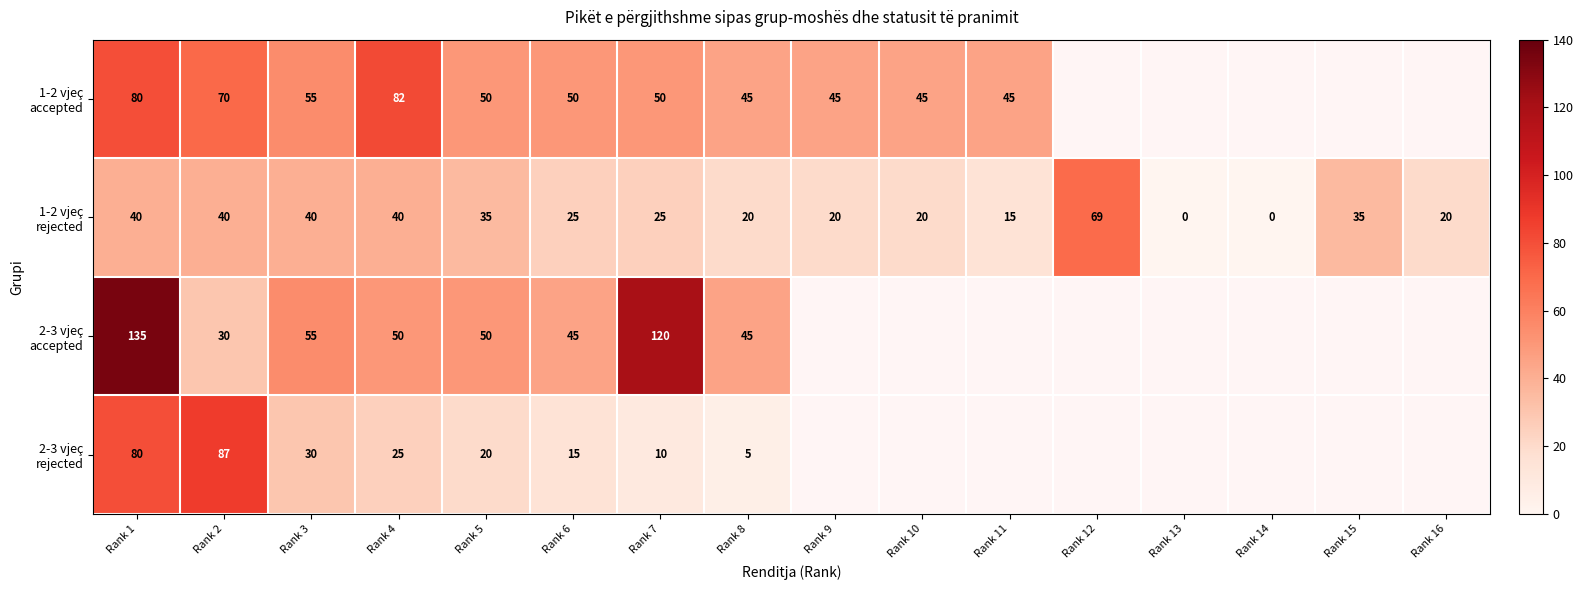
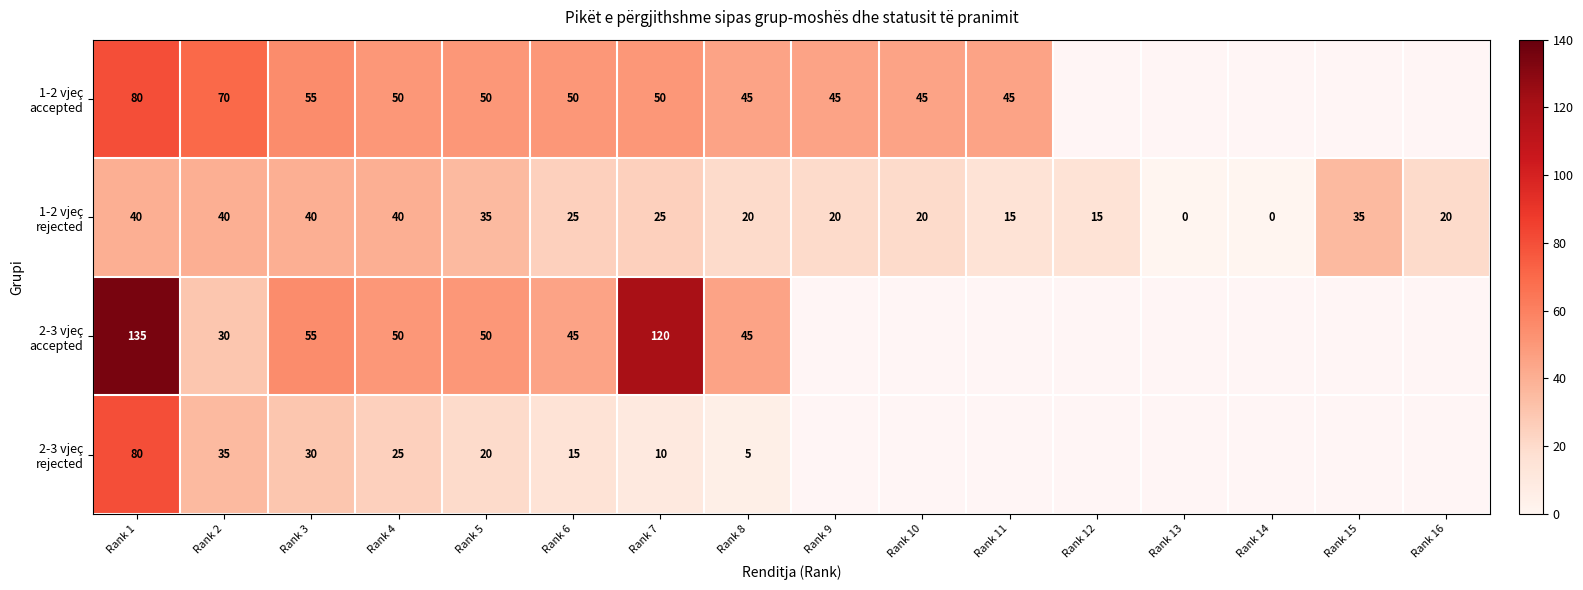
  {
    "1-2 vjeç accepted": {
      "Rank 1": 80,
      "Rank 2": 70,
      "Rank 3": 55,
-     "Rank 4": 82,
+     "Rank 4": 50,
      "Rank 5": 50,
      "Rank 6": 50,
      "Rank 7": 50,
      "Rank 8": 45,
      "Rank 9": 45,
      "Rank 10": 45,
      "Rank 11": 45
    },
    "1-2 vjeç rejected": {
      "Rank 1": 40,
      "Rank 2": 40,
      "Rank 3": 40,
      "Rank 4": 40,
      "Rank 5": 35,
      "Rank 6": 25,
      "Rank 7": 25,
      "Rank 8": 20,
      "Rank 9": 20,
      "Rank 10": 20,
      "Rank 11": 15,
-     "Rank 12": 69,
+     "Rank 12": 15,
      "Rank 13": 0,
      "Rank 14": 0,
      "Rank 15": 35,
      "Rank 16": 20
    },
    "2-3 vjeç accepted": {
      "Rank 1": 135,
      "Rank 2": 30,
      "Rank 3": 55,
      "Rank 4": 50,
      "Rank 5": 50,
      "Rank 6": 45,
      "Rank 7": 120,
      "Rank 8": 45
    },
    "2-3 vjeç rejected": {
      "Rank 1": 80,
-     "Rank 2": 87,
+     "Rank 2": 35,
      "Rank 3": 30,
      "Rank 4": 25,
      "Rank 5": 20,
      "Rank 6": 15,
      "Rank 7": 10,
      "Rank 8": 5
    }
  }
